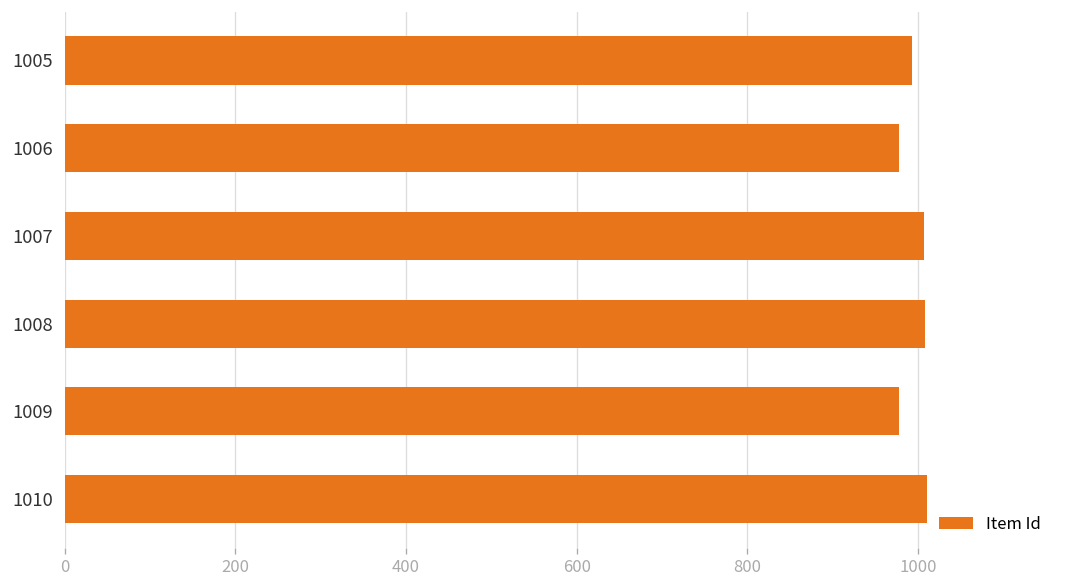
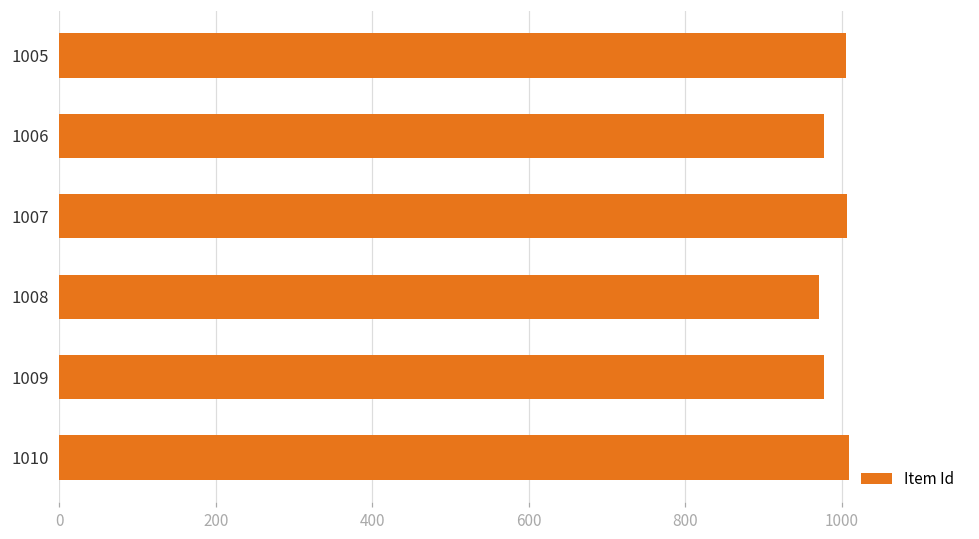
  {
-   "1005": 990,
+   "1005": 1010,
    "1006": 980,
    "1007": 1010,
-   "1008": 1010,
+   "1008": 970,
    "1009": 980,
    "1010": 1010
  }
